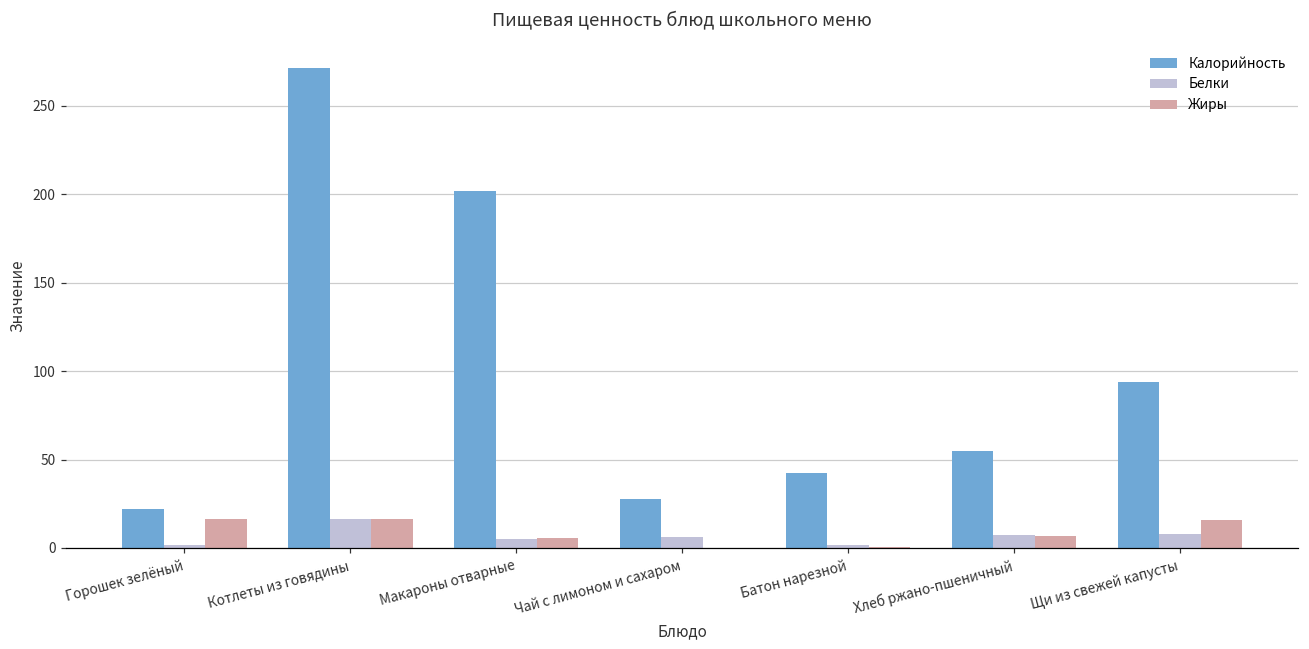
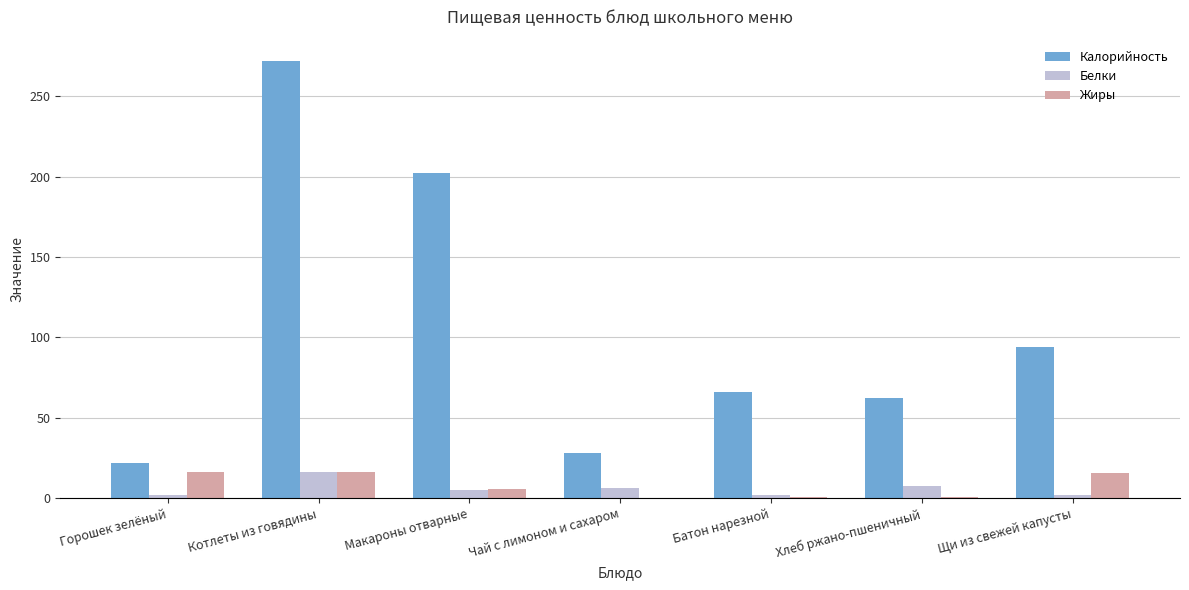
  {
    "Калорийность": {
      "Горошек зелёный": 22,
      "Котлеты из говядины": 272,
      "Макароны отварные": 202,
      "Чай с лимоном и сахаром": 28,
-     "Батон нарезной": 42,
-     "Хлеб ржано-пшеничный": 55,
+     "Батон нарезной": 66,
+     "Хлеб ржано-пшеничный": 62,
      "Щи из свежей капусты": 94
    },
    "Белки": {
      "Горошек зелёный": 2,
      "Котлеты из говядины": 16,
      "Макароны отварные": 5,
      "Чай с лимоном и сахаром": 6,
      "Батон нарезной": 2,
      "Хлеб ржано-пшеничный": 8,
-     "Щи из свежей капусты": 8
+     "Щи из свежей капусты": 2
    },
    "Жиры": {
      "Горошек зелёный": 16,
      "Котлеты из говядины": 16,
      "Макароны отварные": 6,
      "Чай с лимоном и сахаром": 0,
-     "Хлеб ржано-пшеничный": 7,
+     "Хлеб ржано-пшеничный": 1,
      "Щи из свежей капусты": 16
    }
  }
